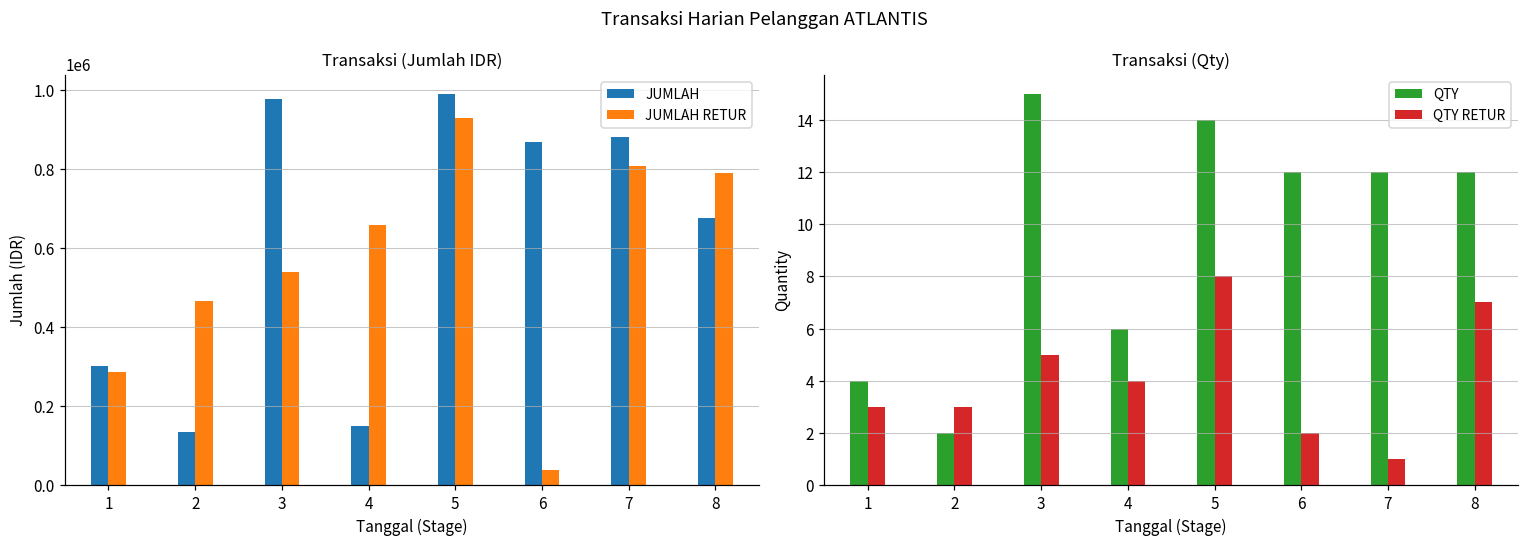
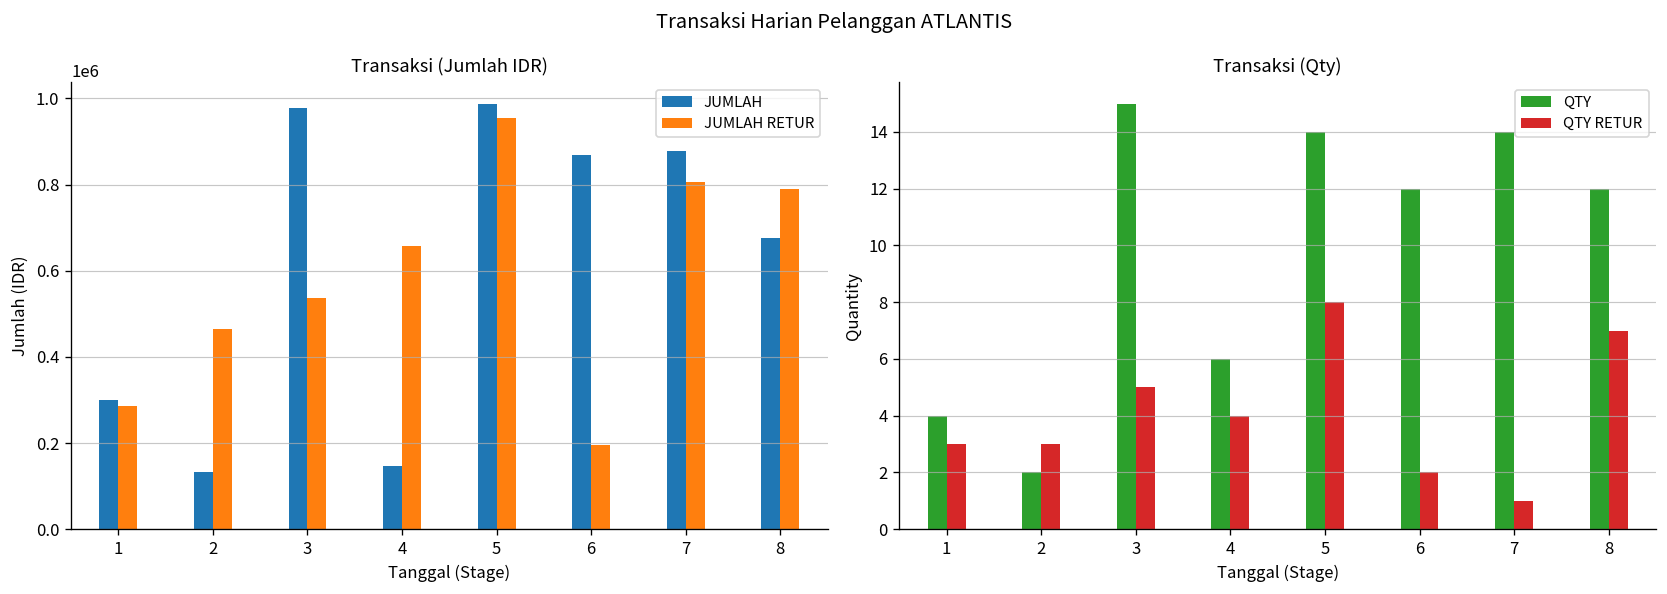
  {
    "Transaksi (Jumlah IDR)": {
      "JUMLAH": {
        "1": 300000,
        "2": 130000,
        "3": 980000,
        "4": 150000,
        "5": 990000,
        "6": 870000,
        "7": 880000,
        "8": 680000
      },
      "JUMLAH RETUR": {
        "1": 290000,
        "2": 470000,
        "3": 540000,
        "4": 660000,
-       "5": 930000,
-       "6": 40000,
+       "5": 950000,
+       "6": 200000,
        "7": 810000,
        "8": 790000
      }
    },
    "Transaksi (Qty)": {
      "QTY": {
        "1": 4,
        "2": 2,
        "3": 15,
        "4": 6,
        "5": 14,
        "6": 12,
-       "7": 12,
+       "7": 14,
        "8": 12
      },
      "QTY RETUR": {
        "1": 3,
        "2": 3,
        "3": 5,
        "4": 4,
        "5": 8,
        "6": 2,
        "7": 1,
        "8": 7
      }
    }
  }
